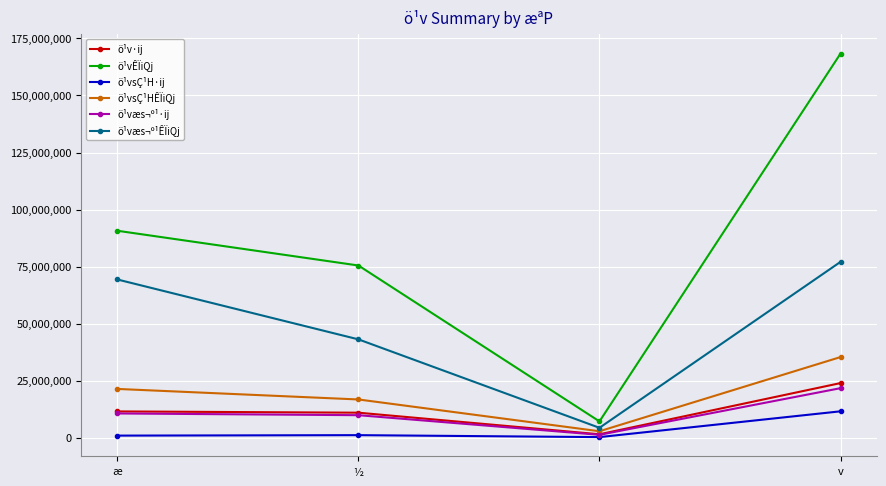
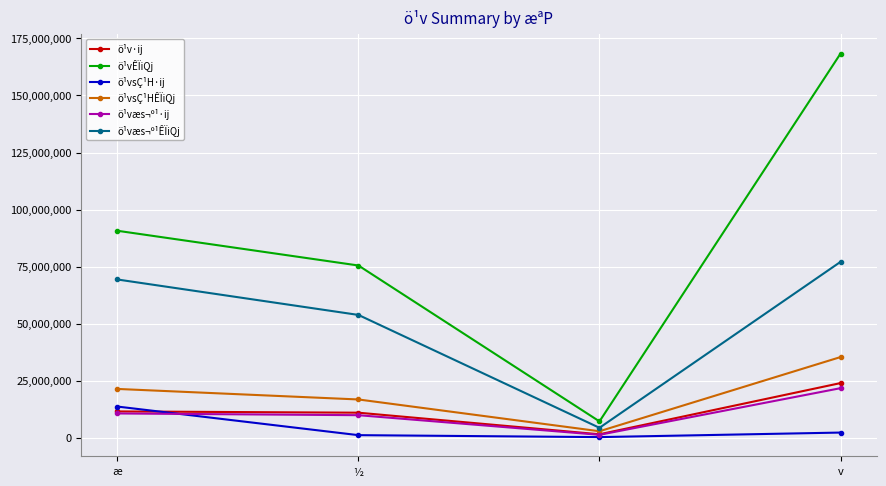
  {
    "ö¹v·ij": {
      "v": "24,000,000"
    },
    "ö¹vÊÏiQj": {
      "æ": "91,000,000",
      "½": "75,000,000",
      "v": "168,000,000"
    },
    "ö¹vsÇ¹H·ij": {
-     "æ": "1,000,000",
+     "æ": "14,000,000",
      "½": "1,000,000",
-     "v": "12,000,000"
+     "v": "2,000,000"
    },
    "ö¹vsÇ¹HÊÏiQj": {
      "æ": "21,000,000",
      "½": "17,000,000",
      "v": "35,000,000"
    },
    "ö¹væs¬º¹·ij": {
      "v": "22,000,000"
    },
    "ö¹væs¬º¹ÊÏiQj": {
      "æ": "69,000,000",
-     "½": "43,000,000",
+     "½": "54,000,000",
      "v": "77,000,000"
    }
  }
